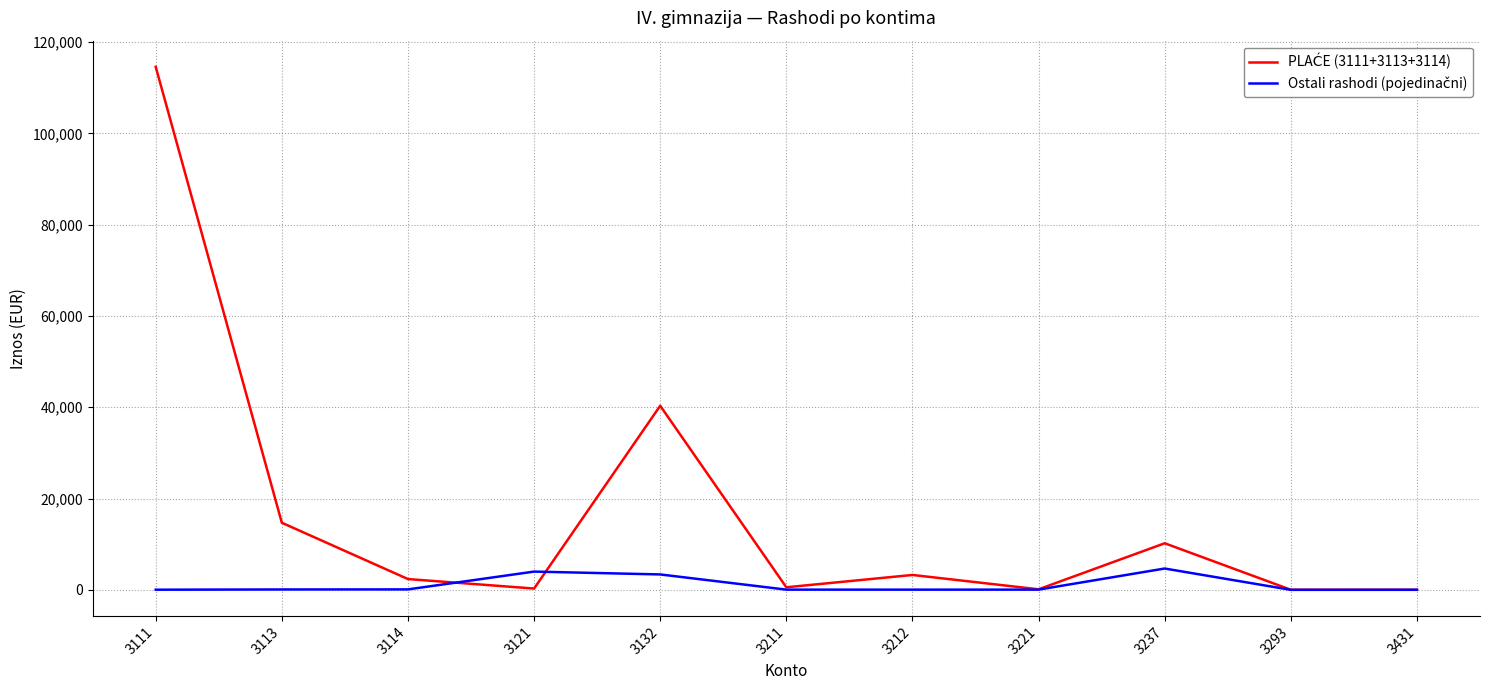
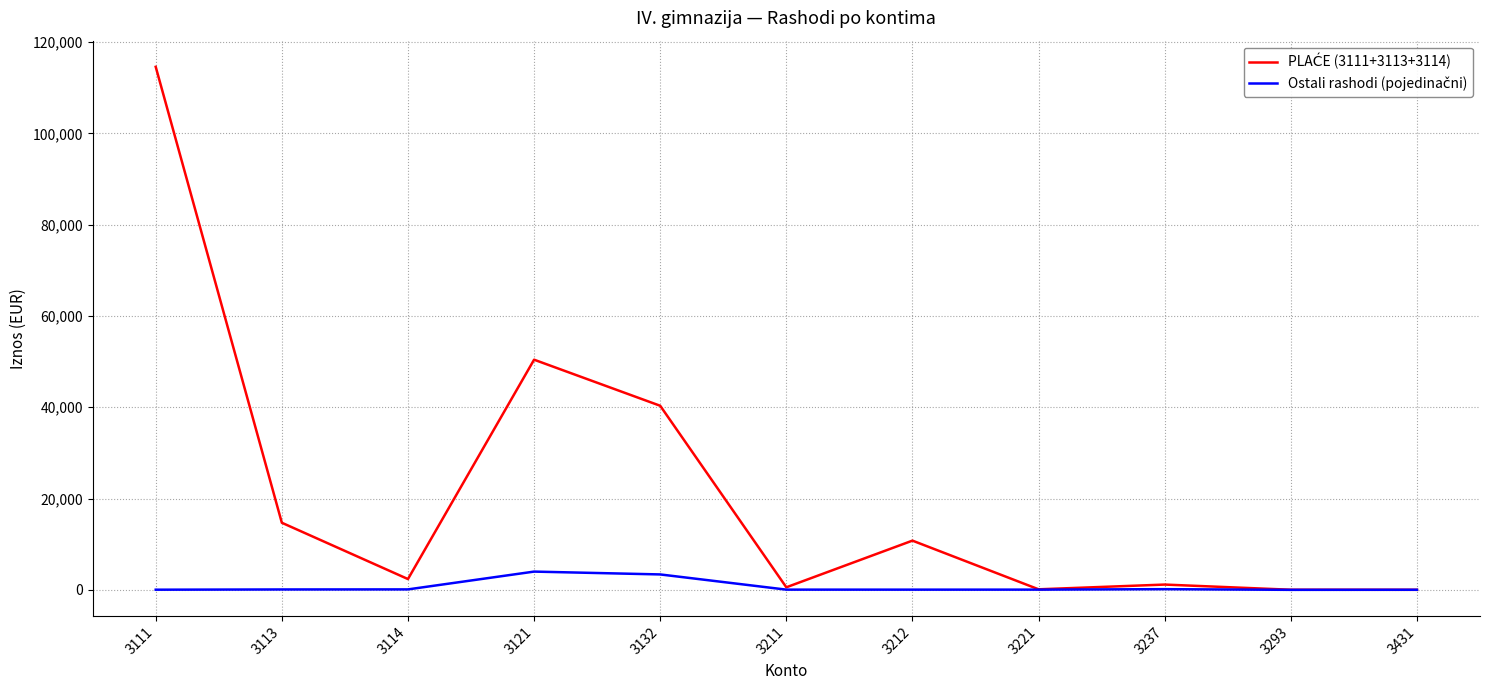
  {
    "PLAĆE (3111+3113+3114)": {
      "3111": "115,000",
      "3113": "15,000",
      "3114": "2,000",
-     "3121": "0",
+     "3121": "50,000",
      "3132": "40,000",
-     "3212": "3,000",
-     "3237": "10,000"
+     "3212": "11,000",
+     "3237": "1,000"
    },
    "Ostali rashodi (pojedinačni)": {
      "3111": "0",
      "3113": "0",
      "3114": "0",
      "3121": "4,000",
      "3132": "3,000",
      "3212": "0",
-     "3237": "5,000"
+     "3237": "0"
    }
  }
